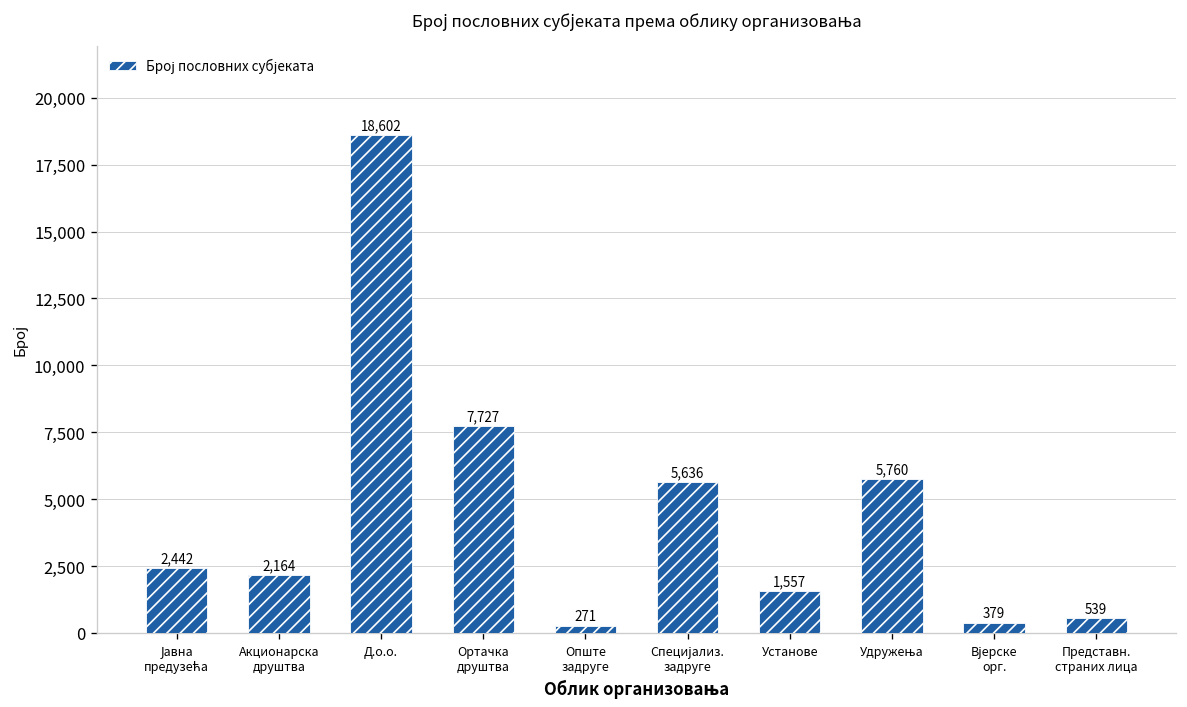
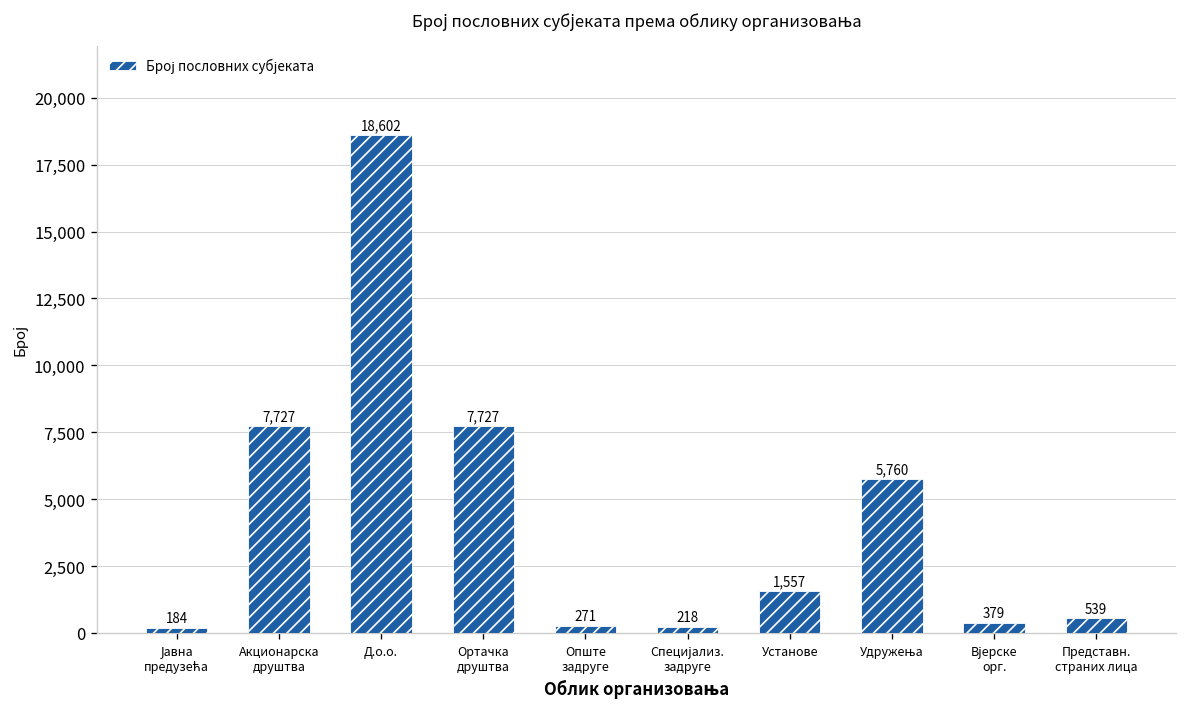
  {
-   "Јавна предузећа": "2,442",
-   "Акционарска друштва": "2,164",
+   "Јавна предузећа": "184",
+   "Акционарска друштва": "7,727",
    "Д.о.о.": "18,602",
    "Ортачка друштва": "7,727",
    "Опште задруге": "271",
-   "Специјализ. задруге": "5,636",
+   "Специјализ. задруге": "218",
    "Установе": "1,557",
    "Удружења": "5,760",
    "Вјерске орг.": "379",
    "Представн. страних лица": "539"
  }
